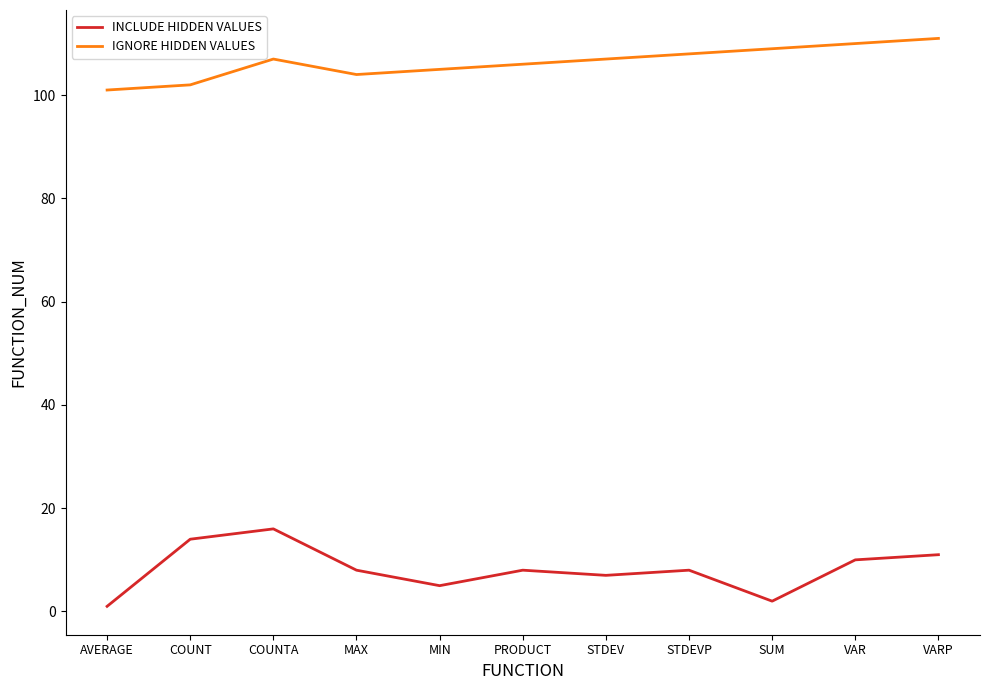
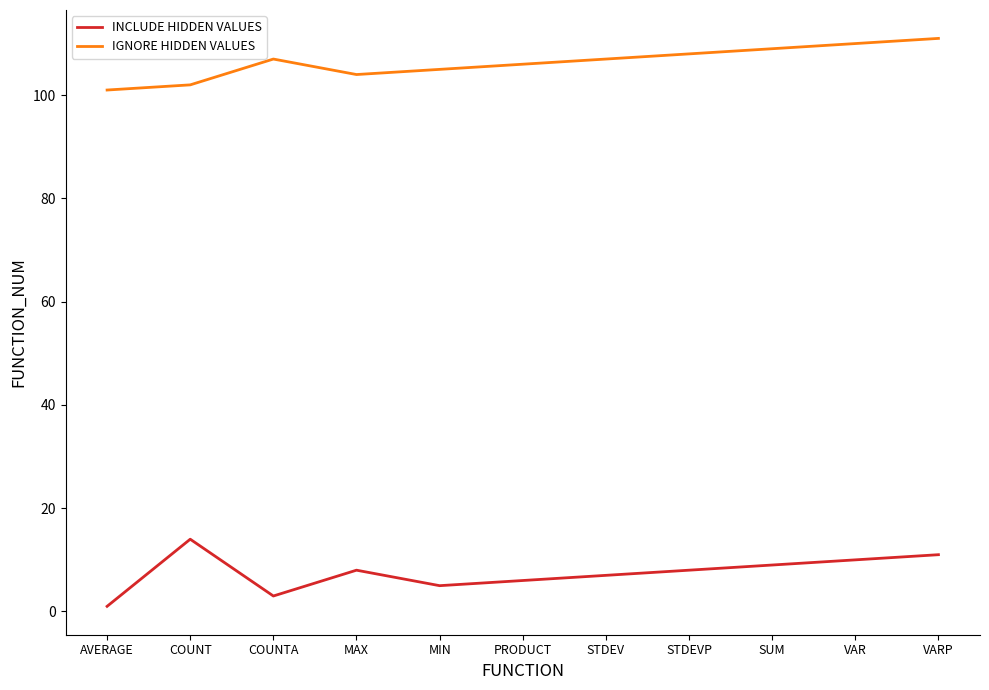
  {
    "INCLUDE HIDDEN VALUES": {
      "AVERAGE": 1,
      "COUNT": 14,
-     "COUNTA": 16,
+     "COUNTA": 3,
      "MAX": 8,
      "MIN": 5,
-     "PRODUCT": 8,
+     "PRODUCT": 6,
      "STDEV": 7,
      "STDEVP": 8,
-     "SUM": 2,
+     "SUM": 9,
      "VAR": 10,
      "VARP": 11
    },
    "IGNORE HIDDEN VALUES": {
      "AVERAGE": 101,
      "COUNT": 102,
      "COUNTA": 107,
      "MAX": 104,
      "MIN": 105,
      "PRODUCT": 106,
      "STDEV": 107,
      "STDEVP": 108,
      "SUM": 109,
      "VAR": 110,
      "VARP": 111
    }
  }
